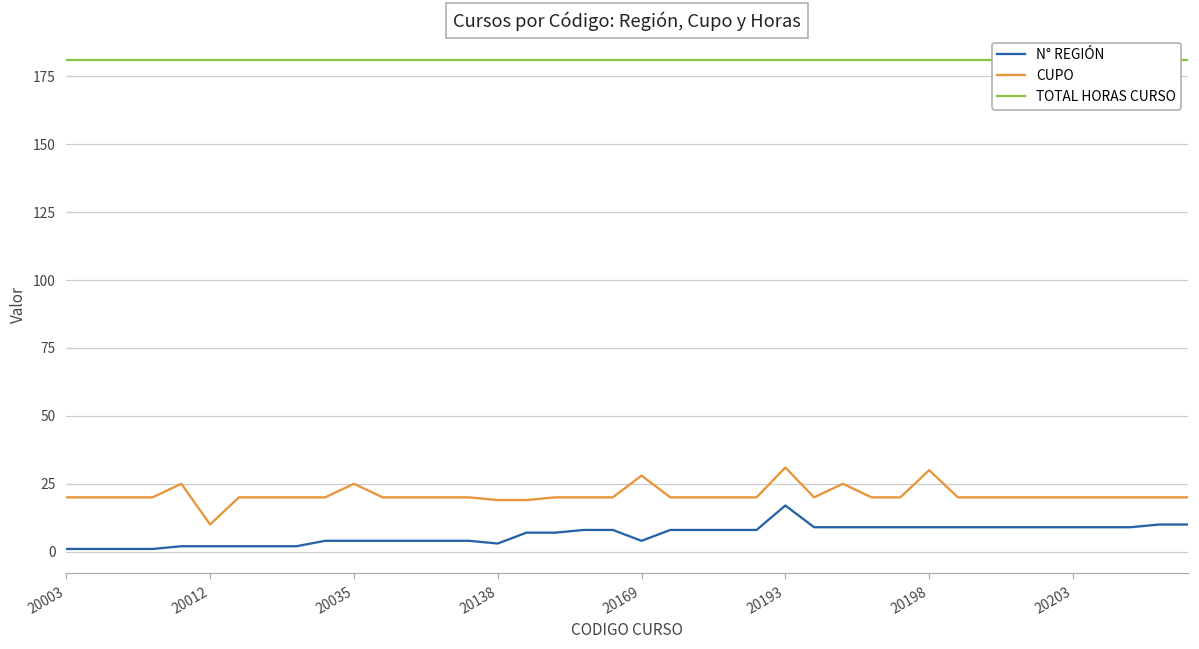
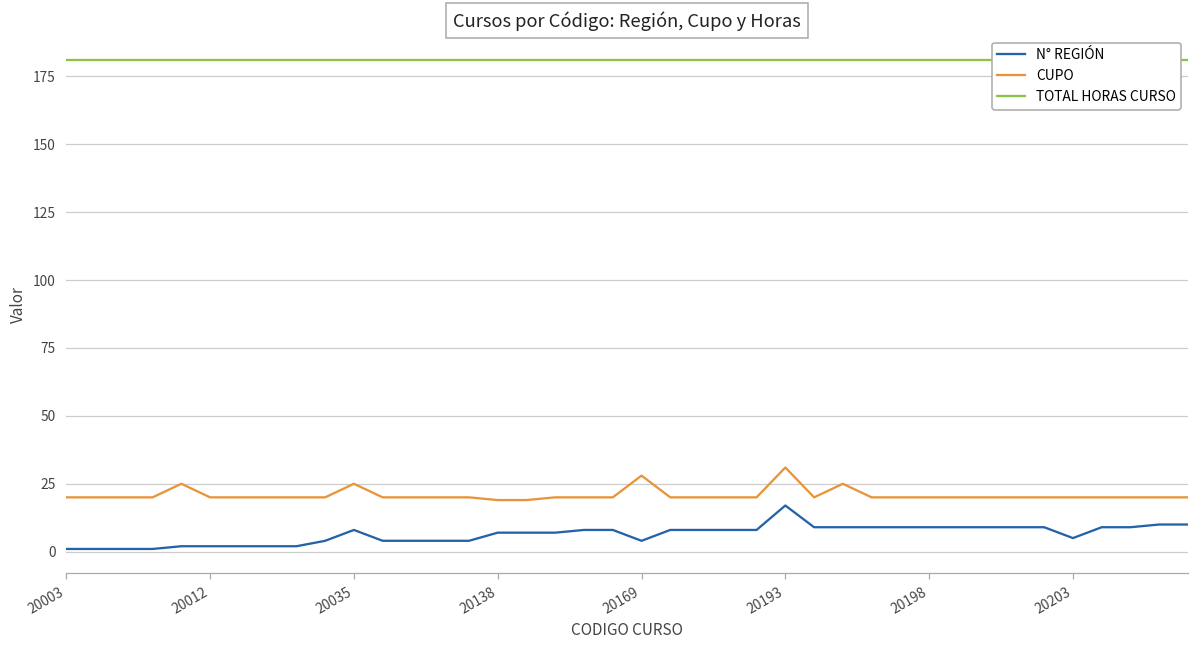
  {
    "N° REGIÓN": {
      "20003": 1,
      "20012": 2,
-     "20035": 4,
-     "20138": 3,
+     "20035": 8,
+     "20138": 7,
      "20169": 4,
      "20193": 17,
      "20198": 9,
-     "20203": 9
+     "20203": 5
    },
    "CUPO": {
      "20003": 20,
-     "20012": 10,
+     "20012": 20,
      "20035": 25,
      "20138": 19,
      "20169": 28,
      "20193": 31,
-     "20198": 30,
+     "20198": 20,
      "20203": 20
    },
    "TOTAL HORAS CURSO": {
      "20003": 181,
      "20012": 181,
      "20035": 181,
      "20138": 181,
      "20169": 181,
      "20193": 181,
      "20198": 181
    }
  }
